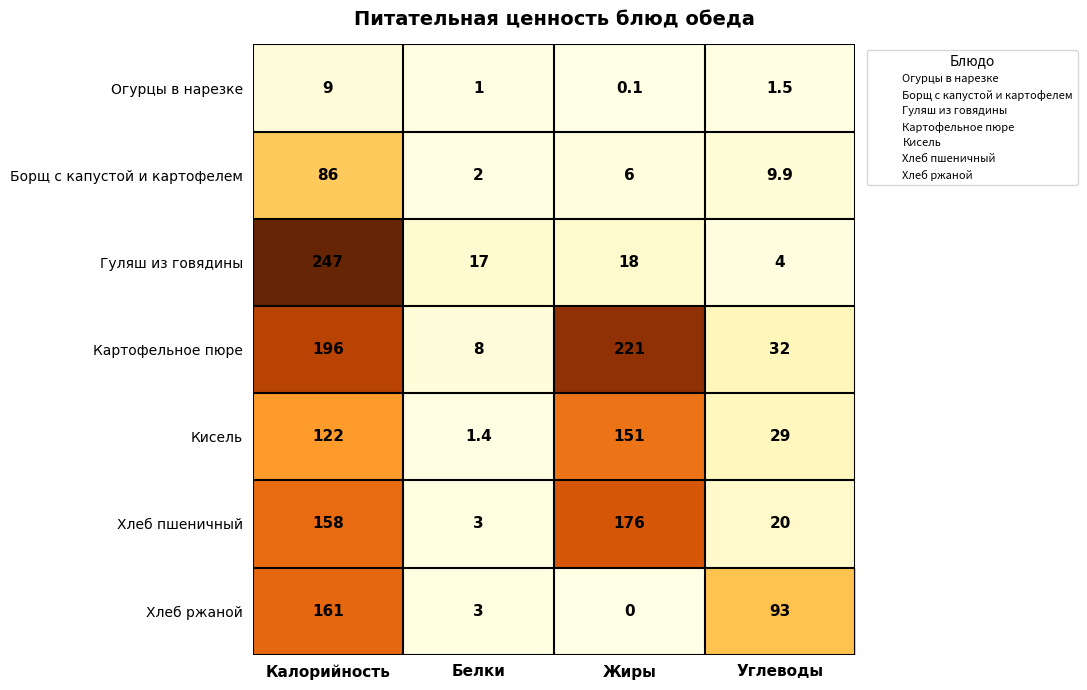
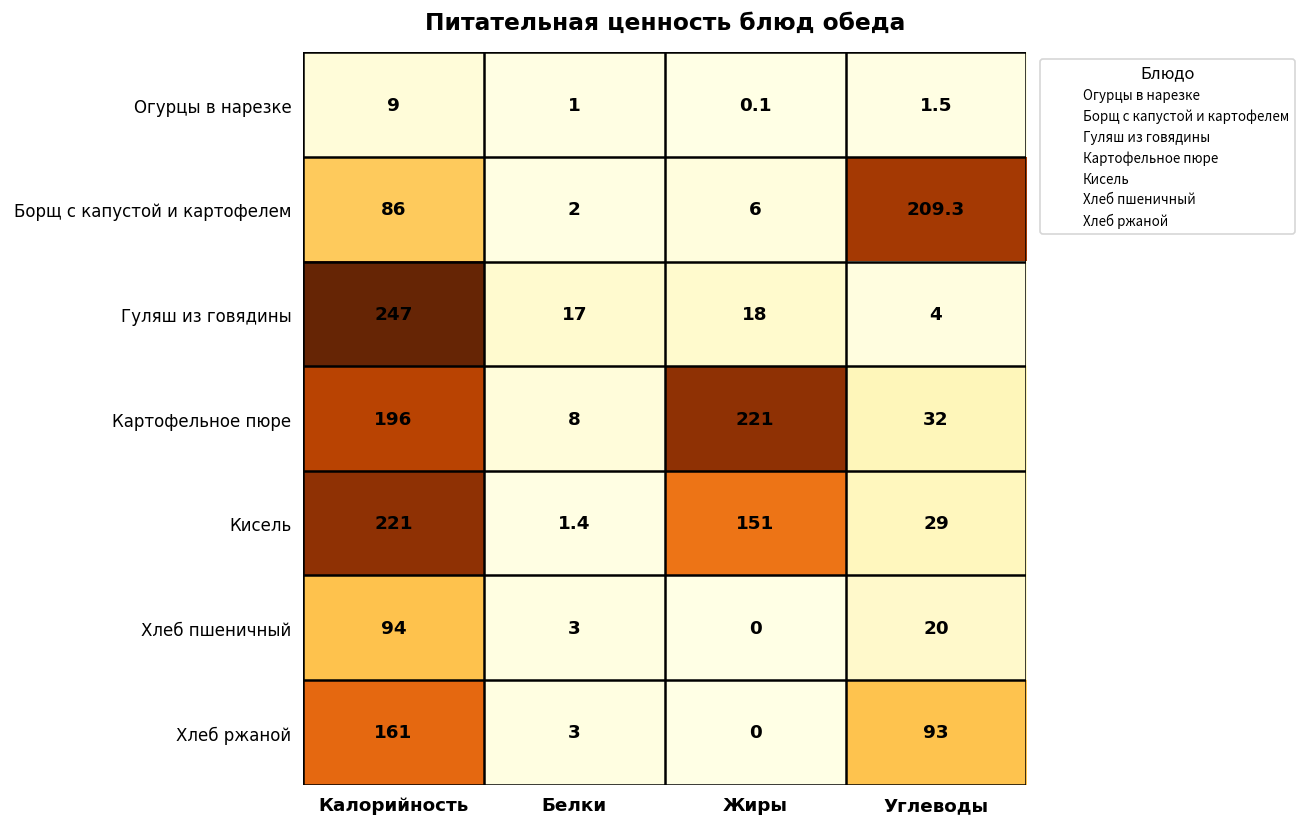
  {
    "Огурцы в нарезке": {
      "Калорийность": 9,
      "Белки": 1,
      "Жиры": 0.1,
      "Углеводы": 1.5
    },
    "Борщ с капустой и картофелем": {
      "Калорийность": 86,
      "Белки": 2,
      "Жиры": 6,
-     "Углеводы": 9.9
+     "Углеводы": 209.3
    },
    "Гуляш из говядины": {
      "Калорийность": 247,
      "Белки": 17,
      "Жиры": 18,
      "Углеводы": 4
    },
    "Картофельное пюре": {
      "Калорийность": 196,
      "Белки": 8,
      "Жиры": 221,
      "Углеводы": 32
    },
    "Кисель": {
-     "Калорийность": 122,
+     "Калорийность": 221,
      "Белки": 1.4,
      "Жиры": 151,
      "Углеводы": 29
    },
    "Хлеб пшеничный": {
-     "Калорийность": 158,
+     "Калорийность": 94,
      "Белки": 3,
-     "Жиры": 176,
+     "Жиры": 0,
      "Углеводы": 20
    },
    "Хлеб ржаной": {
      "Калорийность": 161,
      "Белки": 3,
      "Жиры": 0,
      "Углеводы": 93
    }
  }
